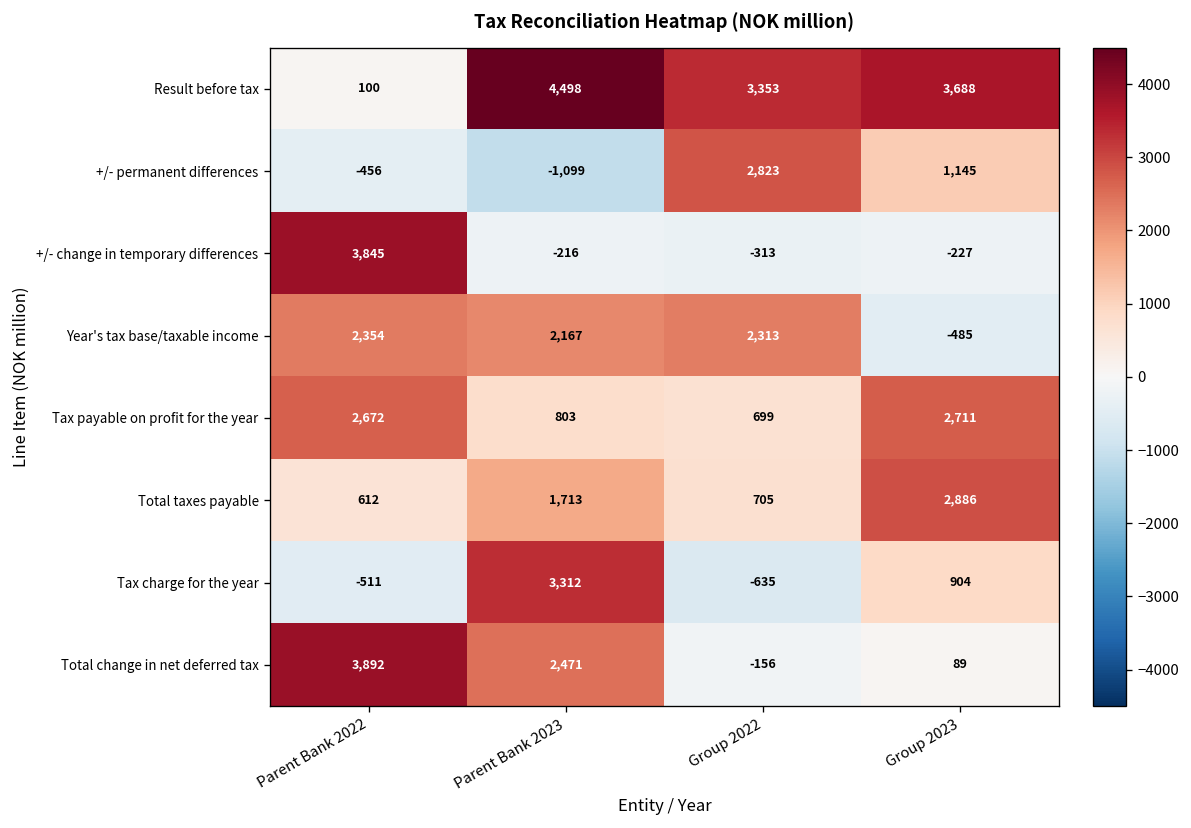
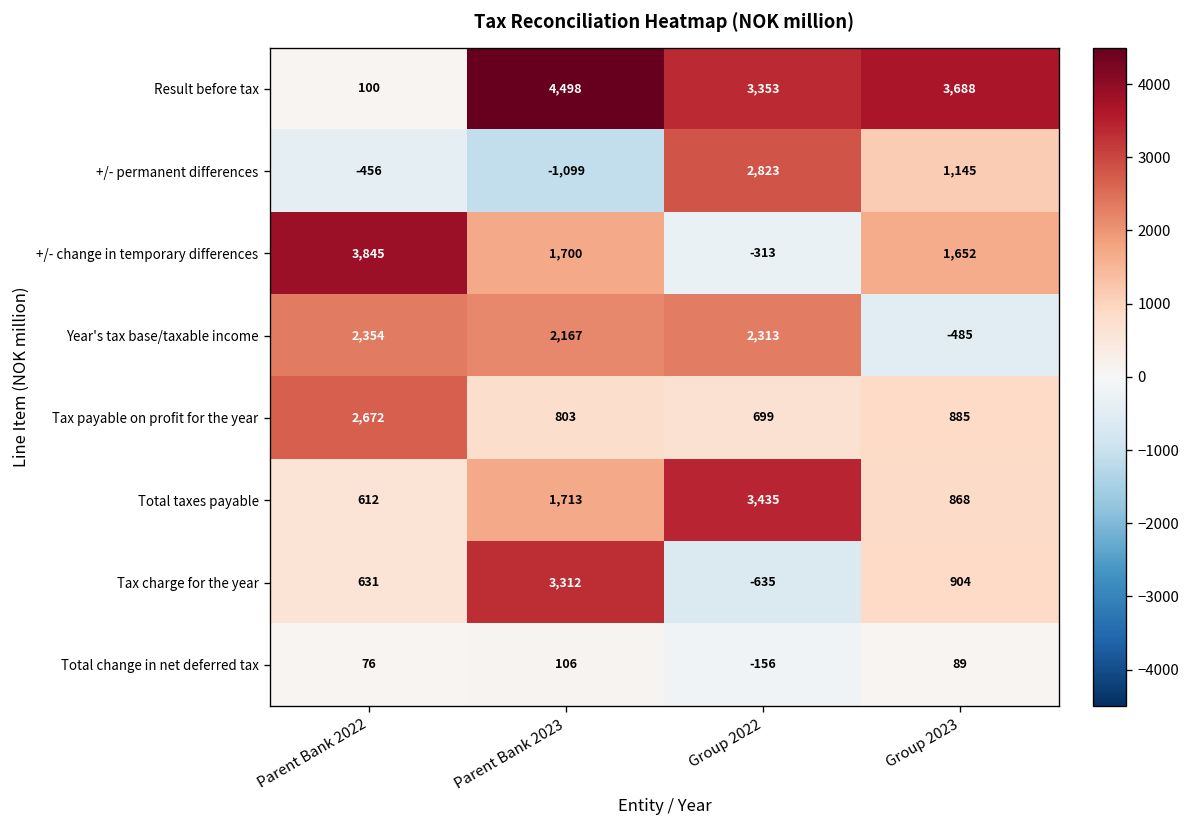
  {
    "Result before tax": {
      "Parent Bank 2022": "100",
      "Parent Bank 2023": "4,498",
      "Group 2022": "3,353",
      "Group 2023": "3,688"
    },
    "+/- permanent differences": {
      "Parent Bank 2022": "-456",
      "Parent Bank 2023": "-1,099",
      "Group 2022": "2,823",
      "Group 2023": "1,145"
    },
    "+/- change in temporary differences": {
      "Parent Bank 2022": "3,845",
-     "Parent Bank 2023": "-216",
+     "Parent Bank 2023": "1,700",
      "Group 2022": "-313",
-     "Group 2023": "-227"
+     "Group 2023": "1,652"
    },
    "Year's tax base/taxable income": {
      "Parent Bank 2022": "2,354",
      "Parent Bank 2023": "2,167",
      "Group 2022": "2,313",
      "Group 2023": "-485"
    },
    "Tax payable on profit for the year": {
      "Parent Bank 2022": "2,672",
      "Parent Bank 2023": "803",
      "Group 2022": "699",
-     "Group 2023": "2,711"
+     "Group 2023": "885"
    },
    "Total taxes payable": {
      "Parent Bank 2022": "612",
      "Parent Bank 2023": "1,713",
-     "Group 2022": "705",
-     "Group 2023": "2,886"
+     "Group 2022": "3,435",
+     "Group 2023": "868"
    },
    "Tax charge for the year": {
-     "Parent Bank 2022": "-511",
+     "Parent Bank 2022": "631",
      "Parent Bank 2023": "3,312",
      "Group 2022": "-635",
      "Group 2023": "904"
    },
    "Total change in net deferred tax": {
-     "Parent Bank 2022": "3,892",
-     "Parent Bank 2023": "2,471",
+     "Parent Bank 2022": "76",
+     "Parent Bank 2023": "106",
      "Group 2022": "-156",
      "Group 2023": "89"
    }
  }
